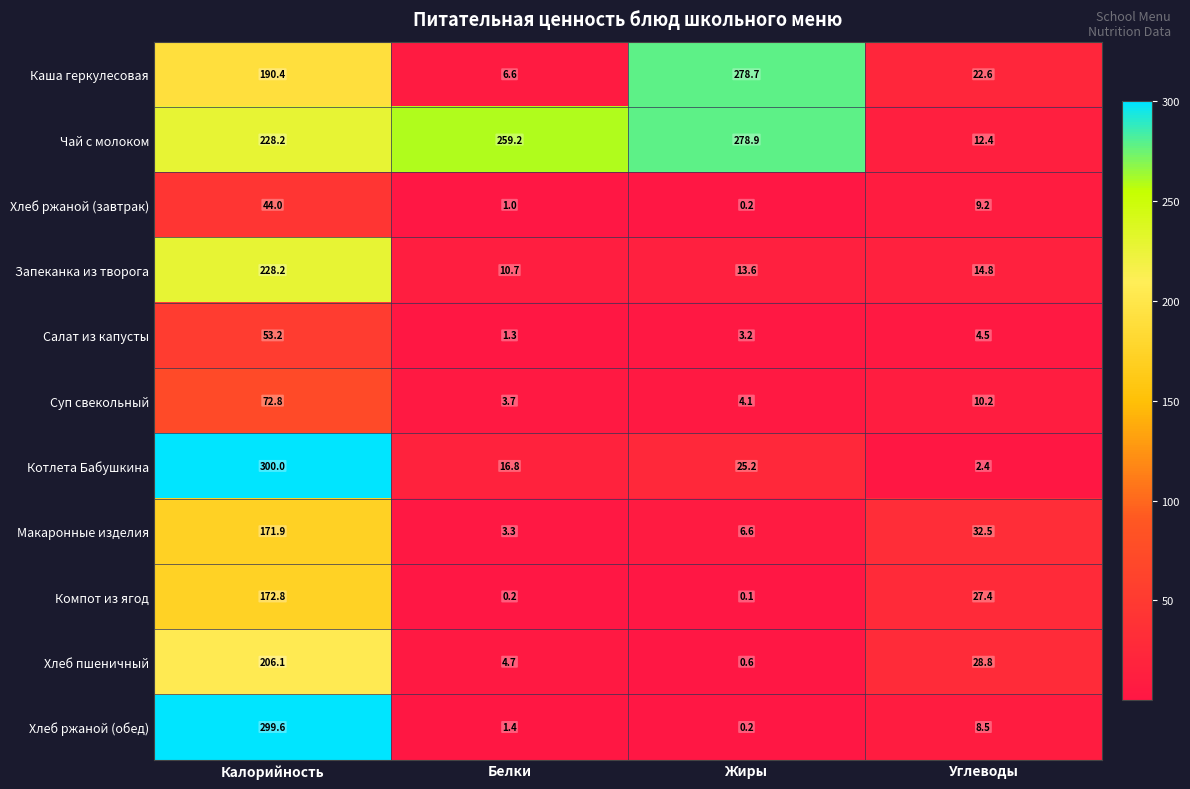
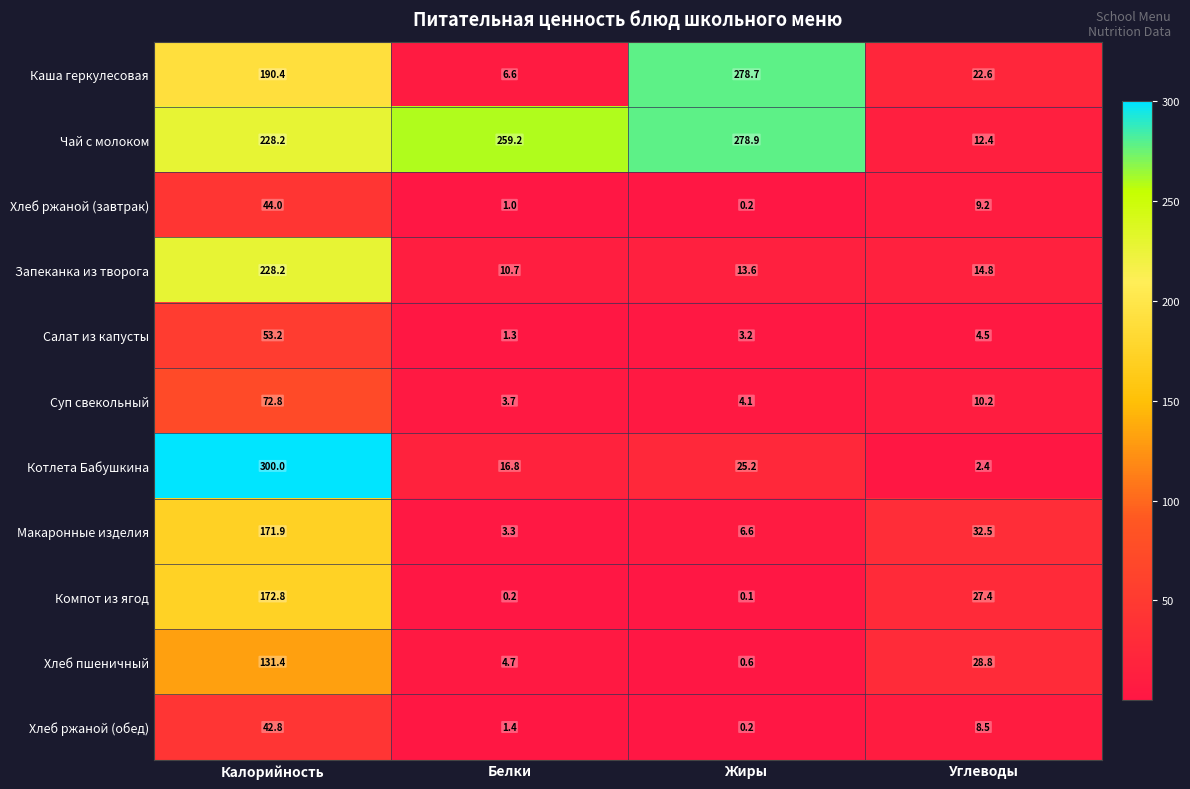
  {
    "Хлеб пшеничный": {
-     "Калорийность": 206.1
+     "Калорийность": 131.4
    },
    "Хлеб ржаной (обед)": {
-     "Калорийность": 299.6
+     "Калорийность": 42.8
    }
  }
